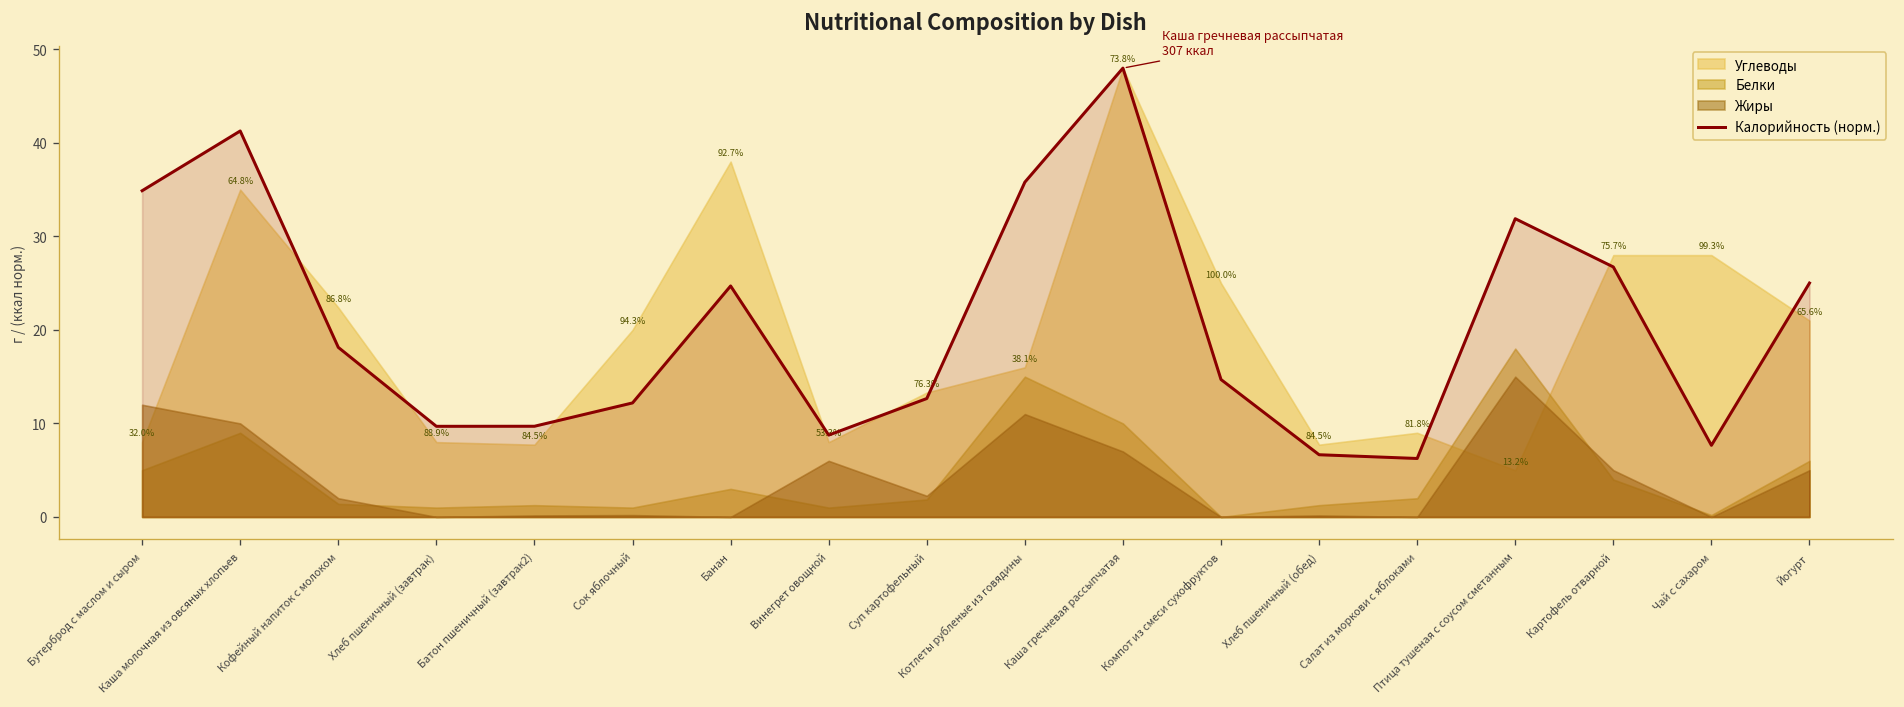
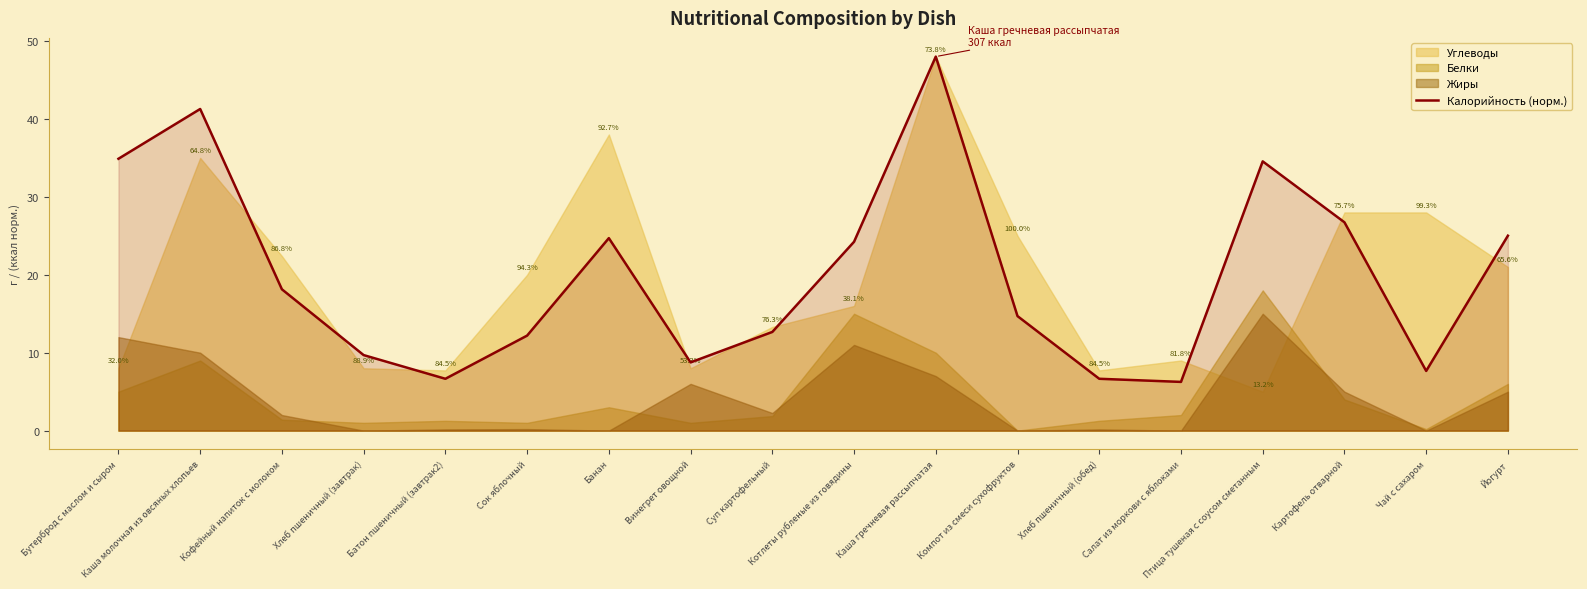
  {
    "Калорийность (норм.)": {
      "Бутерброд с маслом и сыром": 35,
      "Каша молочная из овсяных хлопьев": 41,
      "Кофейный напиток с молоком": 18,
-     "Батон пшеничный (завтрак2)": 10,
+     "Батон пшеничный (завтрак2)": 7,
      "Сок яблочный": 12,
      "Банан": 25,
      "Суп картофельный": 13,
-     "Котлеты рубленые из говядины": 36,
+     "Котлеты рубленые из говядины": 24,
      "Компот из смеси сухофруктов": 15,
      "Хлеб пшеничный (обед)": 7,
      "Салат из моркови с яблоками": 6,
-     "Птица тушеная с соусом сметанным": 32,
+     "Птица тушеная с соусом сметанным": 35,
      "Картофель отварной": 27,
      "Чай с сахаром": 8,
      "Йогурт": 25
    }
  }
